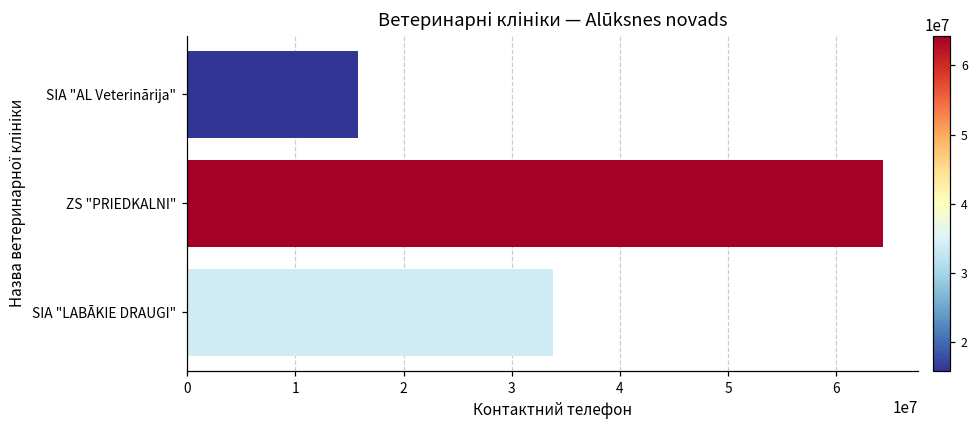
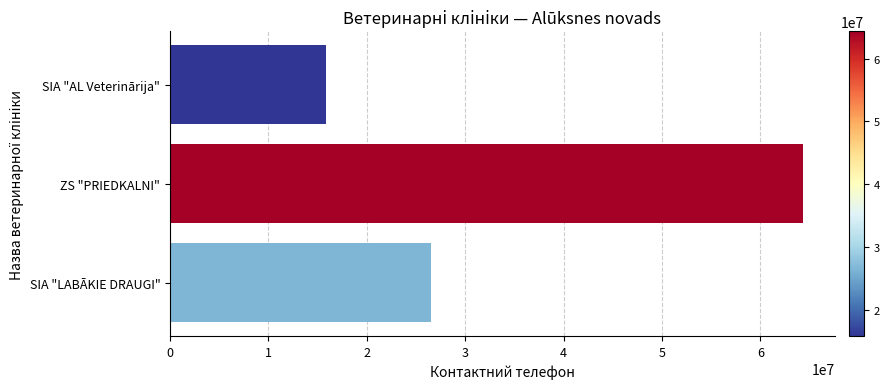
  {
    "SIA \"AL Veterinārija\"": 16000000,
    "ZS \"PRIEDKALNI\"": 64000000,
-   "SIA \"LABĀKIE DRAUGI\"": 34000000
+   "SIA \"LABĀKIE DRAUGI\"": 27000000
  }
